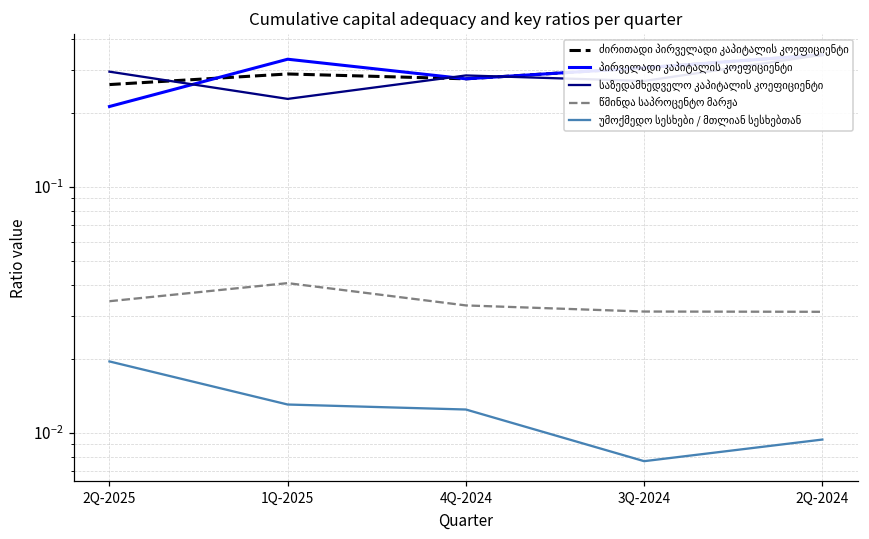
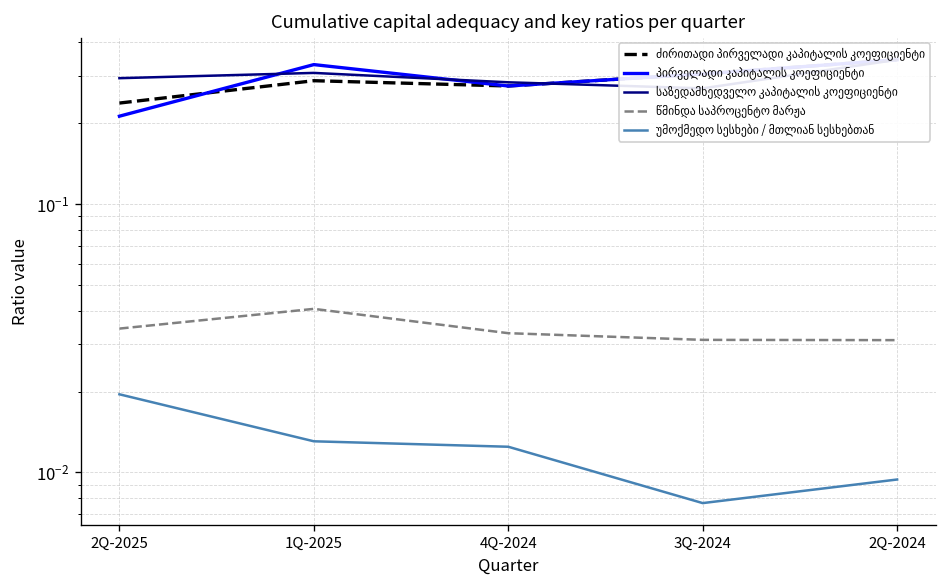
  {
    "ძირითადი პირველადი კაპიტალის კოეფიციენტი": {
-     "2Q-2025": 0.26,
+     "2Q-2025": 0.24,
      "1Q-2025": 0.29
    },
    "პირველადი კაპიტალის კოეფიციენტი": {
      "2Q-2025": 0.21,
      "1Q-2025": 0.33
    },
    "საზედამხედველო კაპიტალის კოეფიციენტი": {
      "2Q-2025": 0.29,
-     "1Q-2025": 0.23,
+     "1Q-2025": 0.31,
      "4Q-2024": 0.28
    },
    "წმინდა საპროცენტო მარჟა": {
      "2Q-2025": 0.034,
      "1Q-2025": 0.04,
      "4Q-2024": 0.033,
      "3Q-2024": 0.031,
      "2Q-2024": 0.031
    },
    "უმოქმედო სესხები / მთლიან სესხებთან": {
      "2Q-2025": 0.02,
      "1Q-2025": 0.013,
      "4Q-2024": 0.012,
      "3Q-2024": 0.0077,
      "2Q-2024": 0.0094
    }
  }
